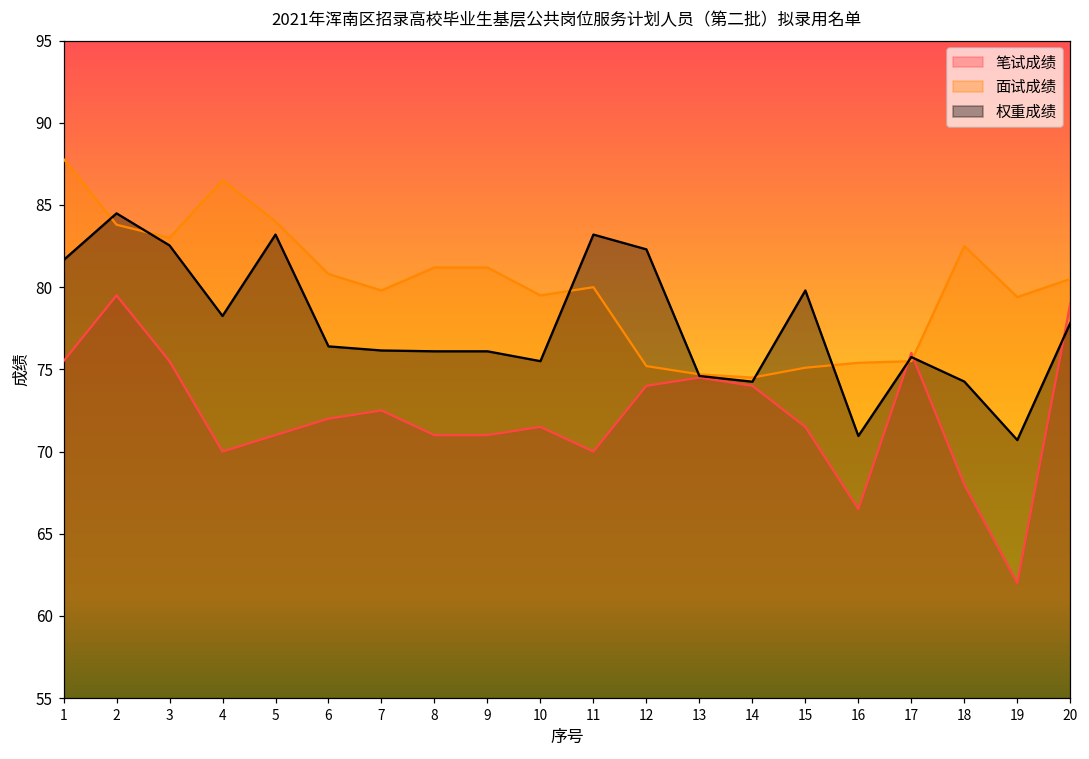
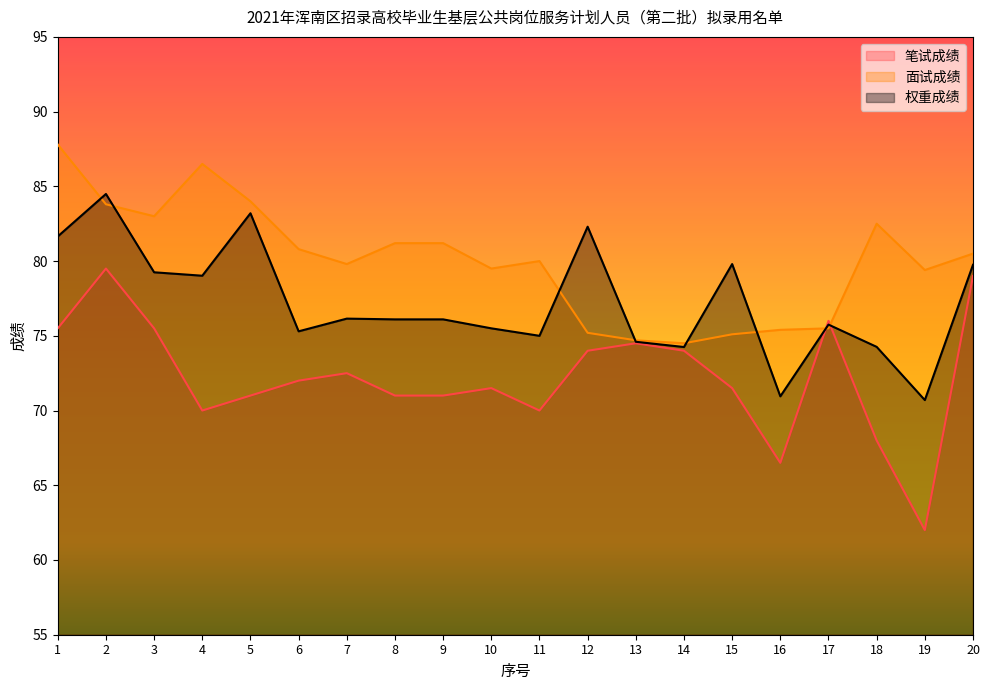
  {
    "权重成绩": {
      "1": 81.7,
      "2": 84.5,
-     "3": 82.5,
-     "4": 78.3,
+     "3": 79.3,
+     "4": 79.0,
      "5": 83.2,
-     "6": 76.4,
+     "6": 75.3,
      "7": 76.2,
      "8": 76.1,
      "9": 76.1,
      "10": 75.5,
-     "11": 83.2,
+     "11": 75.0,
      "12": 82.3,
      "14": 74.3,
      "15": 79.8,
      "16": 71.0,
      "17": 75.8,
      "18": 74.3,
      "19": 70.7,
-     "20": 77.8
+     "20": 79.8
    }
  }
